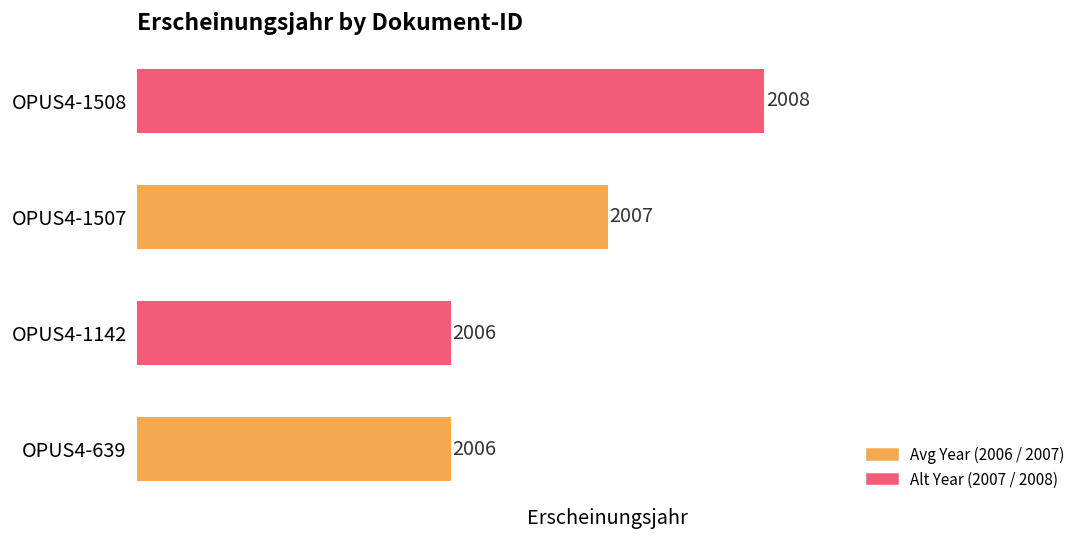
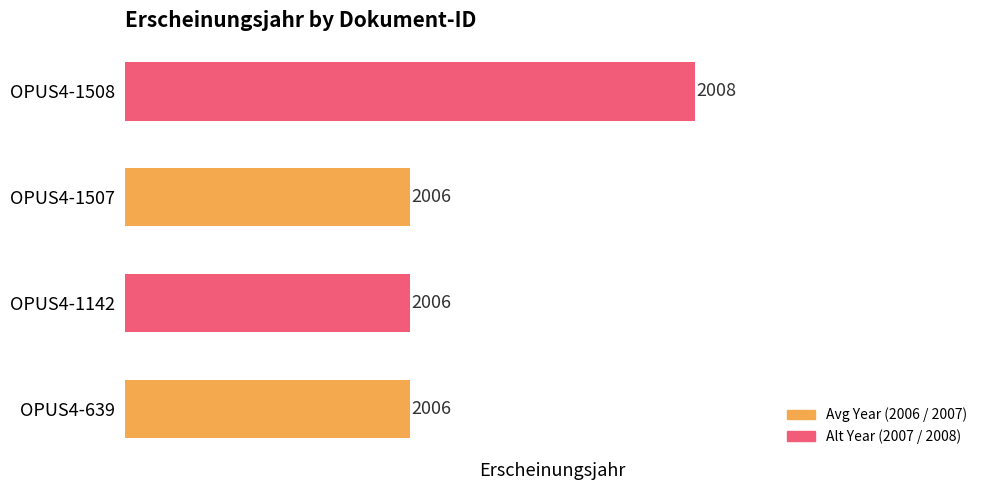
  {
    "OPUS4-1508": 2008,
-   "OPUS4-1507": 2007,
+   "OPUS4-1507": 2006,
    "OPUS4-1142": 2006,
    "OPUS4-639": 2006
  }
